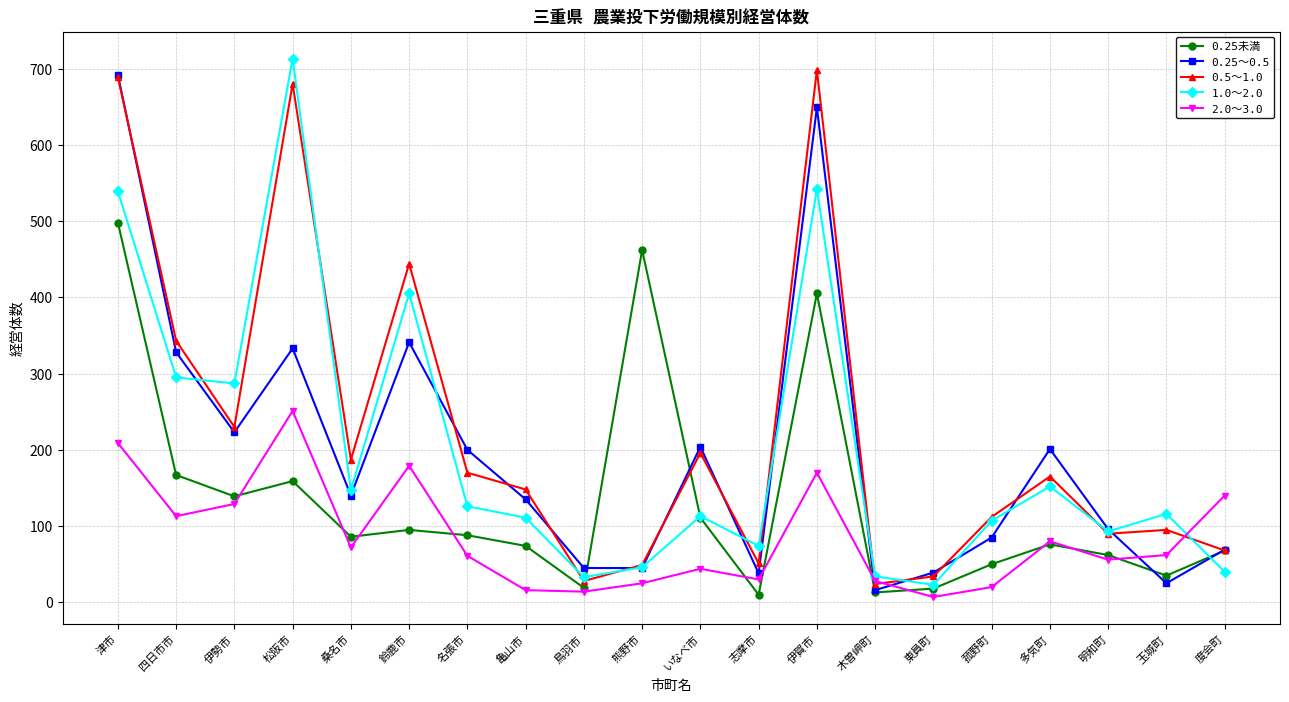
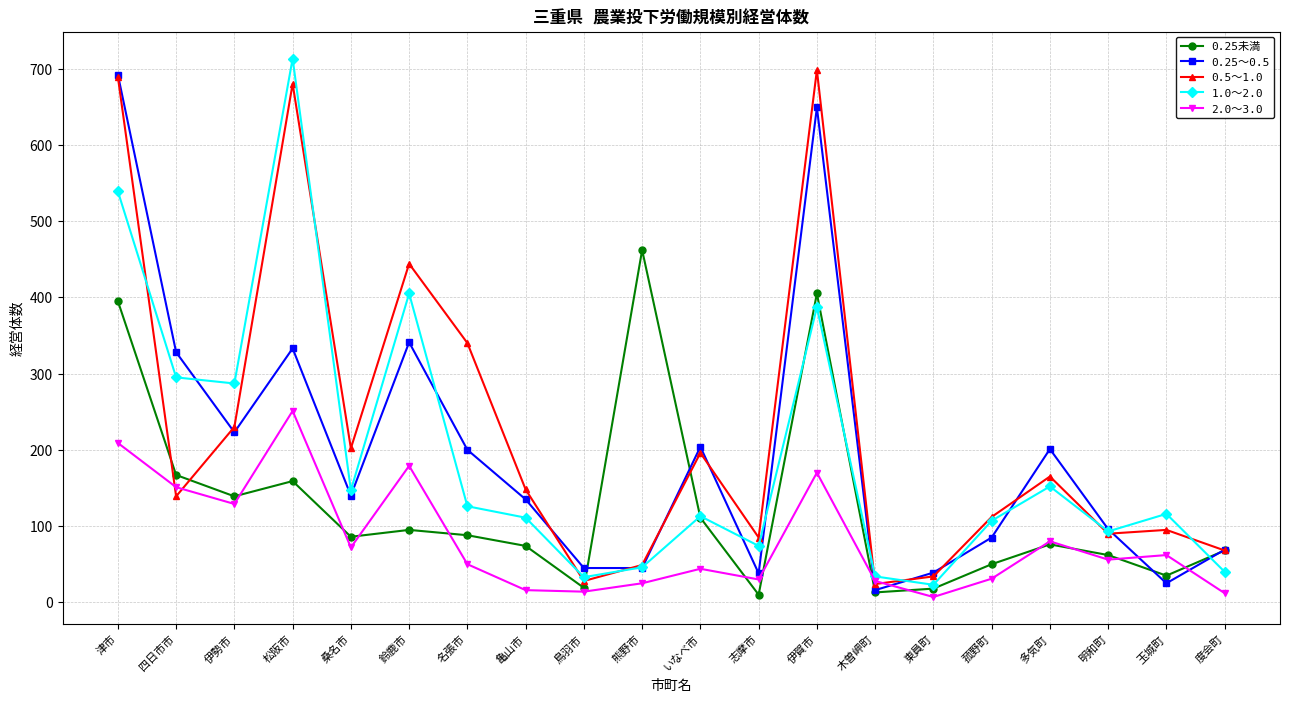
  {
    "0.25未満": {
-     "津市": 500,
+     "津市": 400,
      "四日市市": 170,
      "伊勢市": 140,
      "松阪市": 160,
      "桑名市": 90,
      "鈴鹿市": 100,
      "名張市": 90,
      "亀山市": 70,
      "鳥羽市": 20,
      "熊野市": 460,
      "志摩市": 10,
      "伊賀市": 410,
      "東員町": 20,
      "菰野町": 50,
      "多気町": 80,
      "明和町": 60,
      "玉城町": 40
    },
    "0.25～0.5": {
      "四日市市": 330,
      "伊勢市": 220,
      "松阪市": 330,
      "桑名市": 140,
      "鈴鹿市": 340,
      "名張市": 200,
      "亀山市": 140,
      "鳥羽市": 50,
      "いなべ市": 200,
      "志摩市": 40,
      "伊賀市": 650,
      "東員町": 40,
      "菰野町": 90,
      "多気町": 200,
      "玉城町": 30
    },
    "0.5～1.0": {
-     "四日市市": 340,
+     "四日市市": 140,
      "伊勢市": 230,
      "松阪市": 680,
-     "桑名市": 190,
+     "桑名市": 200,
      "鈴鹿市": 440,
-     "名張市": 170,
+     "名張市": 340,
      "亀山市": 150,
      "鳥羽市": 30,
      "いなべ市": 200,
-     "志摩市": 50,
+     "志摩市": 90,
      "伊賀市": 700,
      "木曽岬町": 20,
      "東員町": 30,
      "菰野町": 110,
      "多気町": 170,
      "玉城町": 100
    },
    "1.0～2.0": {
      "津市": 540,
      "四日市市": 300,
      "伊勢市": 290,
      "松阪市": 710,
      "桑名市": 150,
      "鈴鹿市": 410,
      "名張市": 130,
      "亀山市": 110,
      "鳥羽市": 30,
      "志摩市": 70,
-     "伊賀市": 540,
+     "伊賀市": 390,
      "木曽岬町": 30,
      "東員町": 20,
      "菰野町": 110,
      "多気町": 150,
      "玉城町": 120,
      "度会町": 40
    },
    "2.0～3.0": {
      "津市": 210,
-     "四日市市": 110,
+     "四日市市": 150,
      "伊勢市": 130,
      "松阪市": 250,
      "桑名市": 70,
      "鈴鹿市": 180,
-     "名張市": 60,
+     "名張市": 50,
      "亀山市": 20,
      "鳥羽市": 10,
      "熊野市": 30,
      "いなべ市": 40,
      "志摩市": 30,
      "伊賀市": 170,
      "木曽岬町": 30,
      "東員町": 10,
-     "菰野町": 20,
+     "菰野町": 30,
      "多気町": 80,
      "明和町": 60,
      "玉城町": 60,
-     "度会町": 140
+     "度会町": 10
    }
  }
